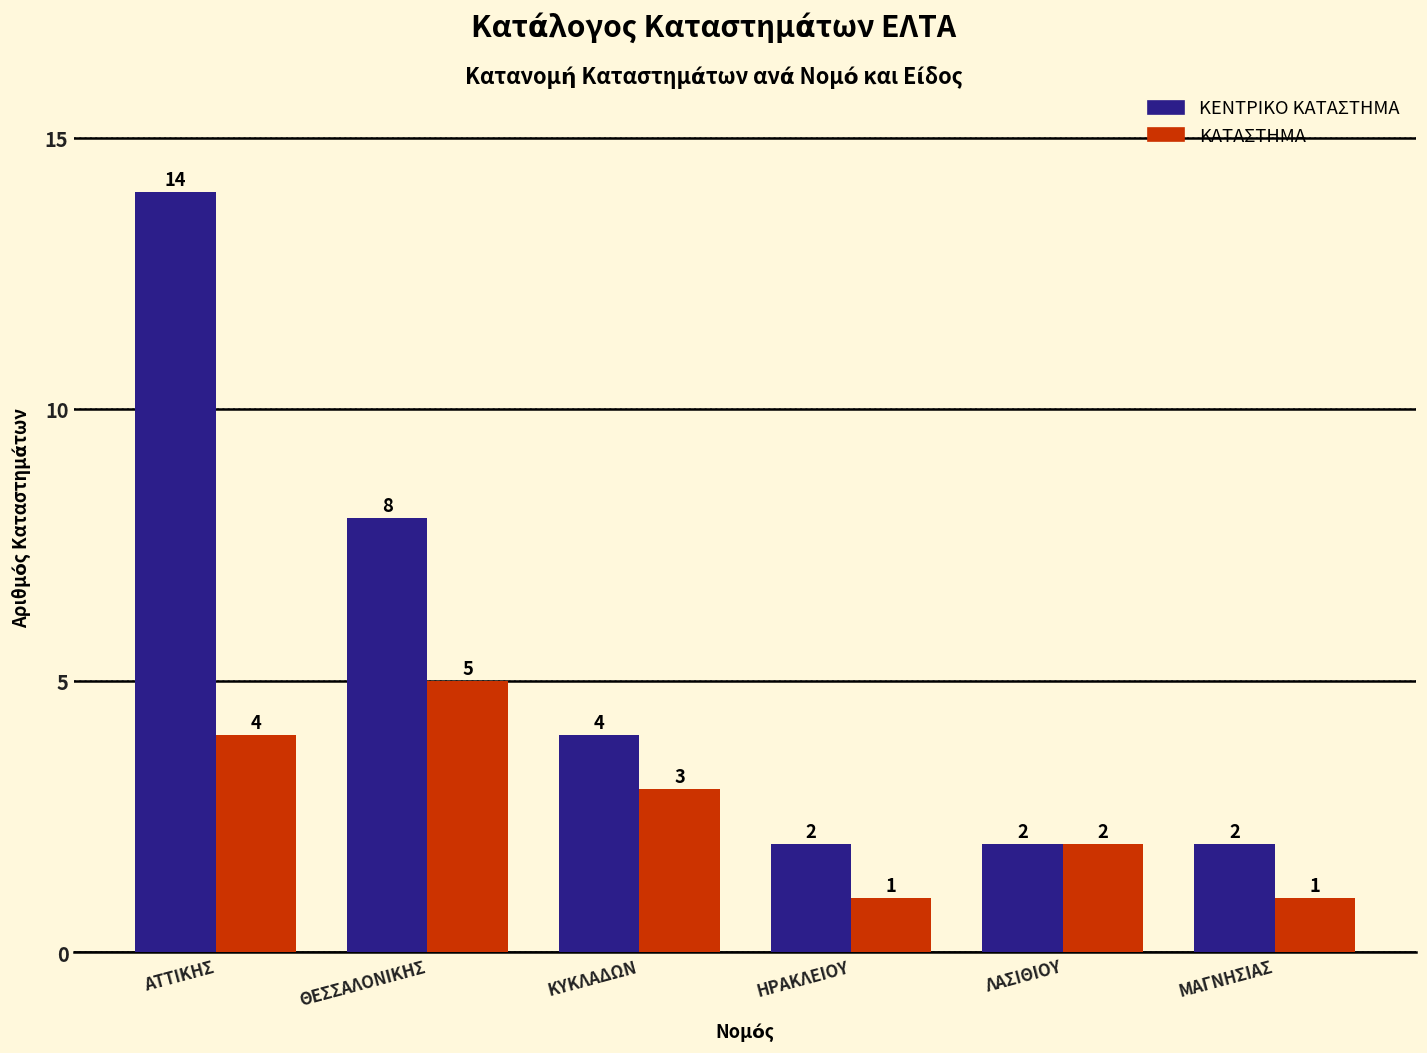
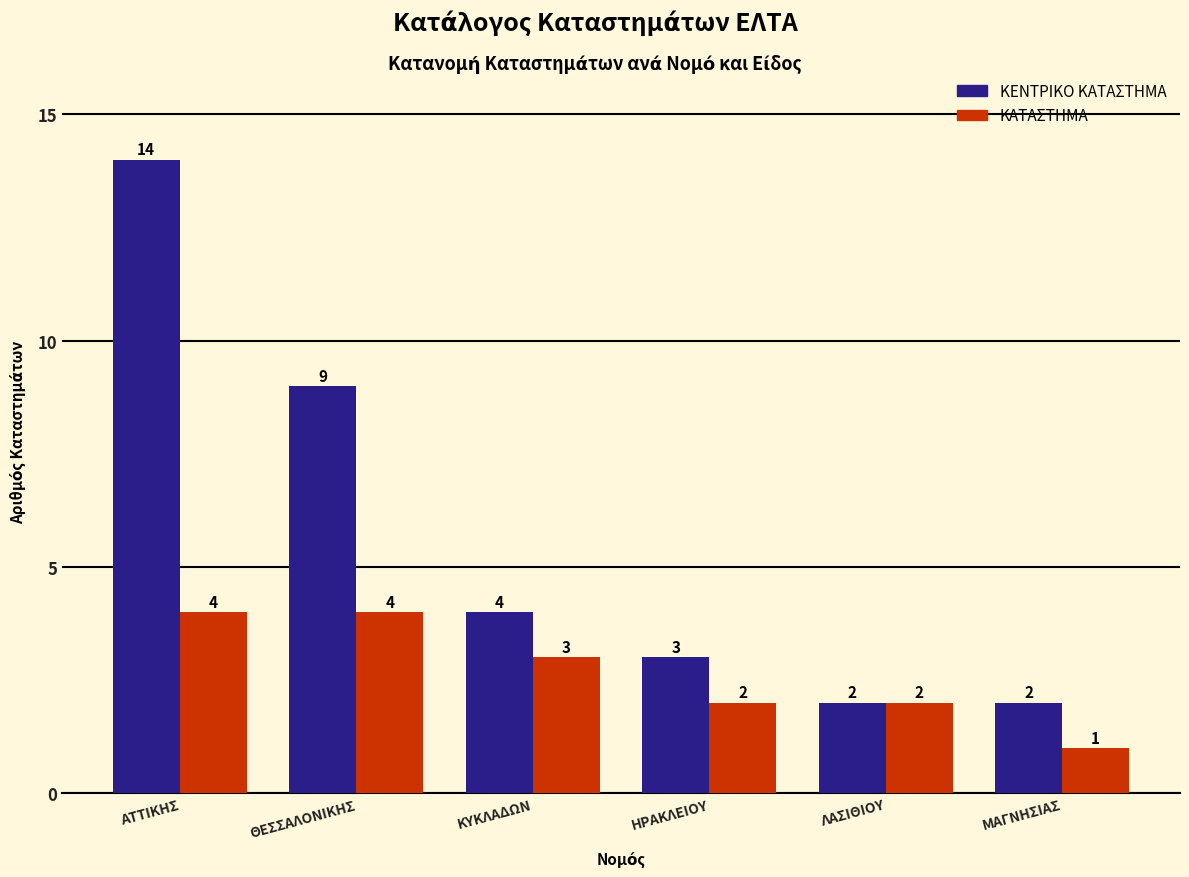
  {
    "ΚΕΝΤΡΙΚΟ ΚΑΤΑΣΤΗΜΑ": {
      "ΑΤΤΙΚΗΣ": 14,
-     "ΘΕΣΣΑΛΟΝΙΚΗΣ": 8,
+     "ΘΕΣΣΑΛΟΝΙΚΗΣ": 9,
      "ΚΥΚΛΑΔΩΝ": 4,
-     "ΗΡΑΚΛΕΙΟΥ": 2,
+     "ΗΡΑΚΛΕΙΟΥ": 3,
      "ΛΑΣΙΘΙΟΥ": 2,
      "ΜΑΓΝΗΣΙΑΣ": 2
    },
    "ΚΑΤΑΣΤΗΜΑ": {
      "ΑΤΤΙΚΗΣ": 4,
-     "ΘΕΣΣΑΛΟΝΙΚΗΣ": 5,
+     "ΘΕΣΣΑΛΟΝΙΚΗΣ": 4,
      "ΚΥΚΛΑΔΩΝ": 3,
-     "ΗΡΑΚΛΕΙΟΥ": 1,
+     "ΗΡΑΚΛΕΙΟΥ": 2,
      "ΛΑΣΙΘΙΟΥ": 2,
      "ΜΑΓΝΗΣΙΑΣ": 1
    }
  }
